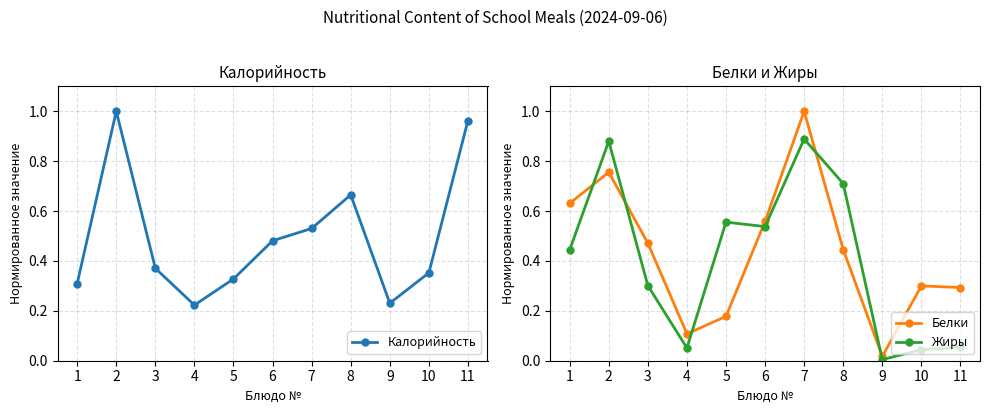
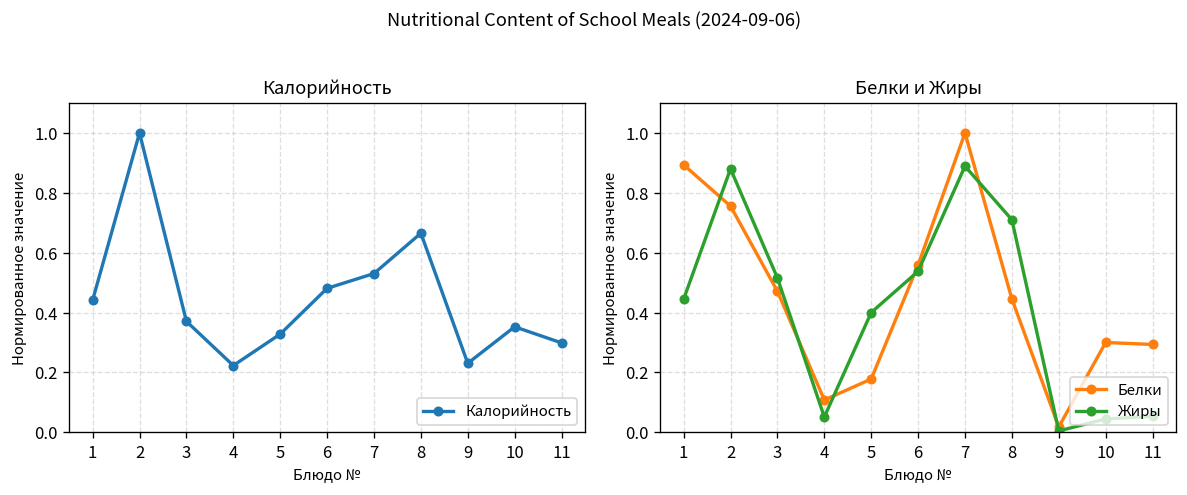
  {
    "Калорийность": {
-     "1": 0.31,
+     "1": 0.44,
      "2": 1.00,
      "3": 0.37,
      "4": 0.22,
      "5": 0.33,
      "6": 0.48,
      "7": 0.53,
      "8": 0.67,
      "9": 0.23,
      "10": 0.35,
-     "11": 0.96
+     "11": 0.30
    },
    "Белки и Жиры": {
      "Белки": {
-       "1": 0.63,
+       "1": 0.89,
        "2": 0.76,
        "3": 0.47,
        "4": 0.11,
        "5": 0.18,
        "6": 0.56,
        "7": 1.00,
        "8": 0.45,
        "9": 0.02,
        "10": 0.30,
        "11": 0.29
      },
      "Жиры": {
        "1": 0.44,
        "2": 0.88,
-       "3": 0.30,
+       "3": 0.52,
        "4": 0.05,
-       "5": 0.56,
+       "5": 0.40,
        "6": 0.54,
        "7": 0.89,
        "8": 0.71,
        "9": 0.00
      }
    }
  }
